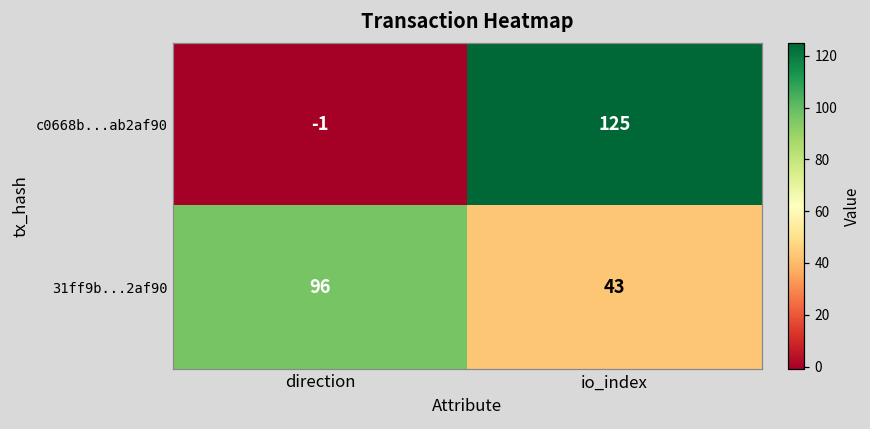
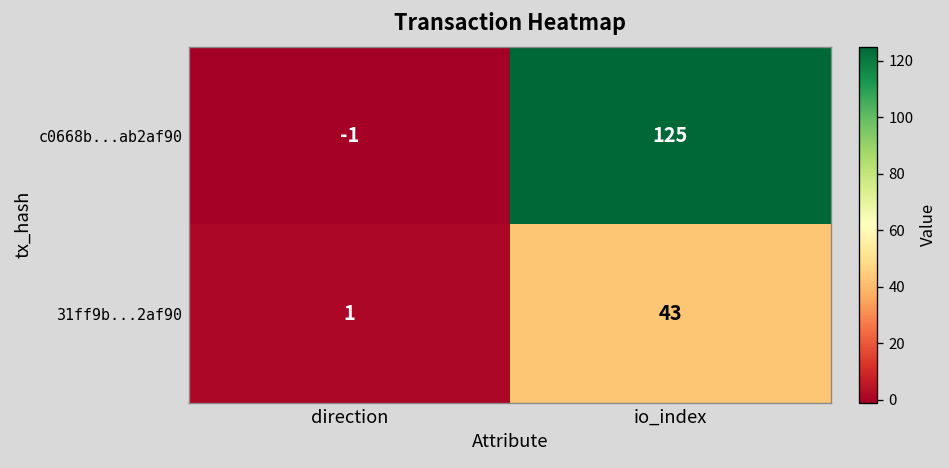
  {
    "c0668b...ab2af90": {
      "direction": -1,
      "io_index": 125
    },
    "31ff9b...2af90": {
-     "direction": 96,
+     "direction": 1,
      "io_index": 43
    }
  }
